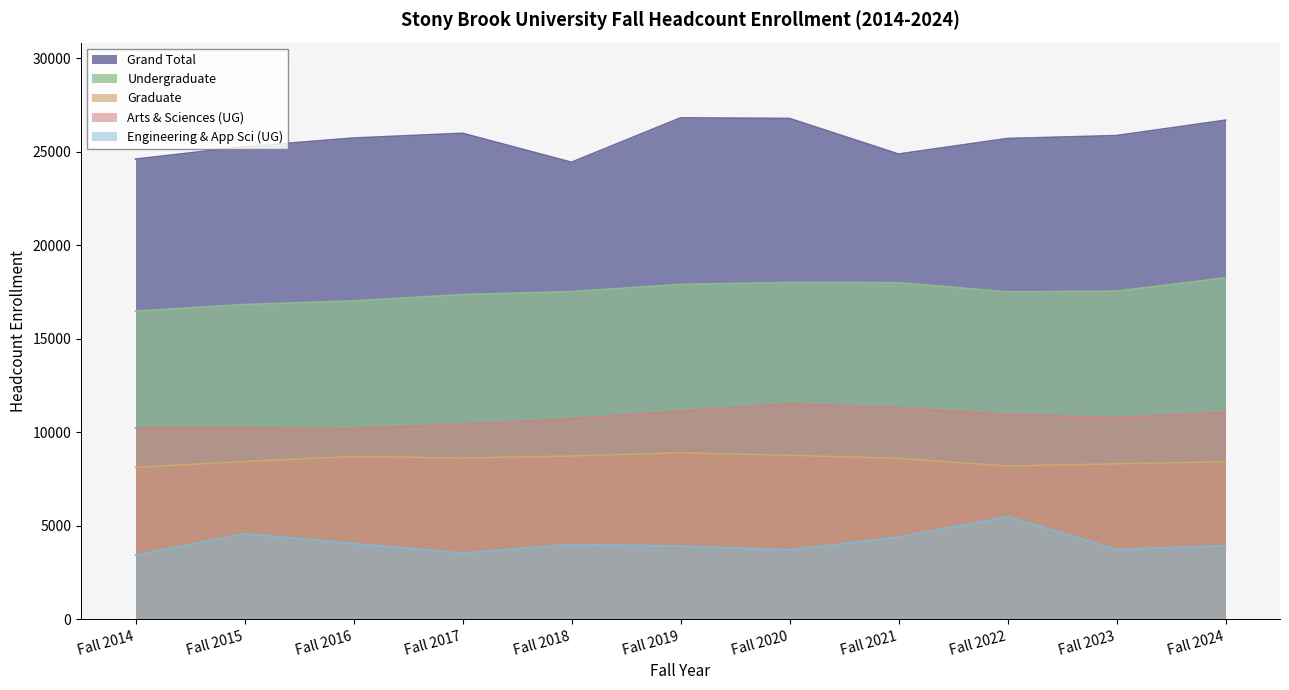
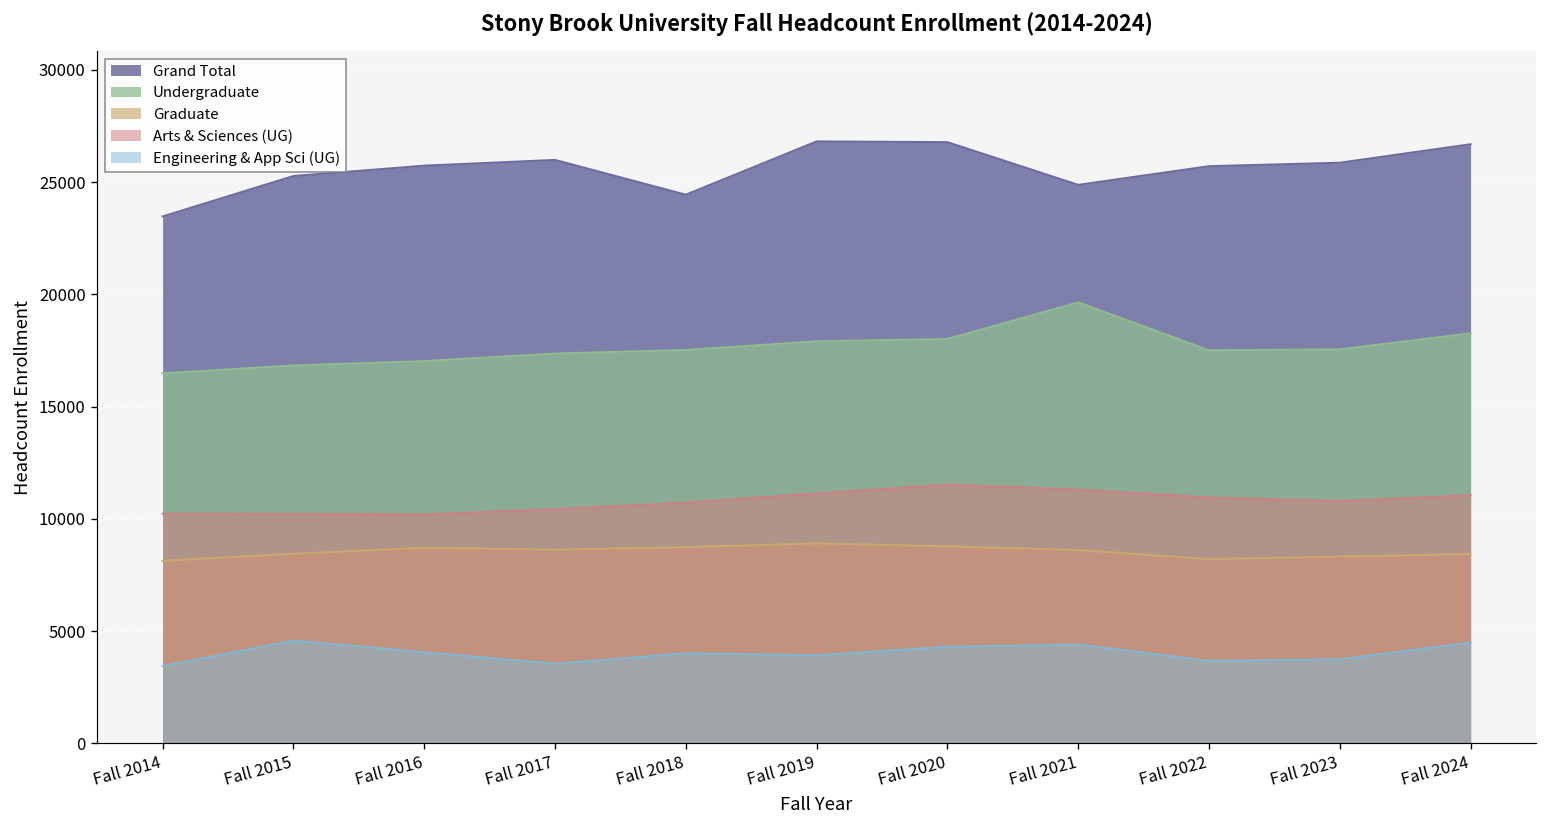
  {
    "Grand Total": {
-     "Fall 2014": 24600,
+     "Fall 2014": 23500,
      "Fall 2016": 25700,
      "Fall 2017": 26000,
      "Fall 2018": 24400,
      "Fall 2019": 26800,
      "Fall 2020": 26800,
      "Fall 2021": 24900,
      "Fall 2022": 25700,
      "Fall 2023": 25900,
      "Fall 2024": 26700
    },
    "Undergraduate": {
      "Fall 2014": 16500,
      "Fall 2015": 16800,
      "Fall 2016": 17000,
      "Fall 2017": 17400,
      "Fall 2018": 17500,
      "Fall 2019": 17900,
      "Fall 2020": 18000,
-     "Fall 2021": 18000,
+     "Fall 2021": 19600,
      "Fall 2022": 17500,
      "Fall 2023": 17500,
      "Fall 2024": 18300
    },
    "Engineering & App Sci (UG)": {
      "Fall 2014": 3400,
      "Fall 2015": 4600,
      "Fall 2016": 4100,
      "Fall 2017": 3500,
      "Fall 2018": 4000,
      "Fall 2019": 3900,
-     "Fall 2020": 3700,
+     "Fall 2020": 4300,
      "Fall 2021": 4400,
-     "Fall 2022": 5500,
+     "Fall 2022": 3700,
      "Fall 2023": 3700,
-     "Fall 2024": 3900
+     "Fall 2024": 4500
    }
  }
